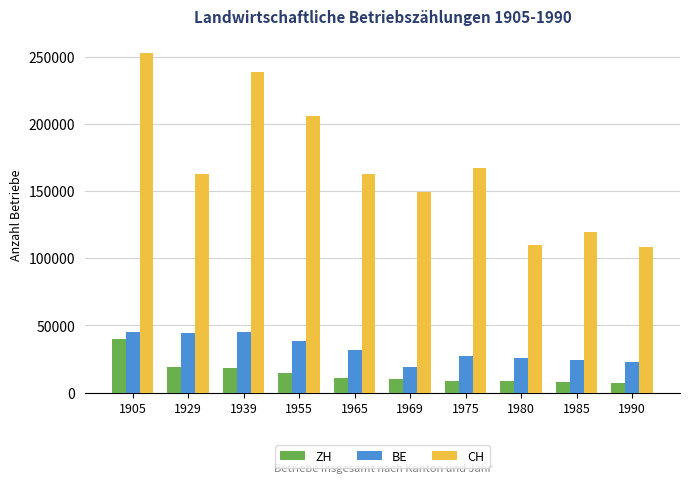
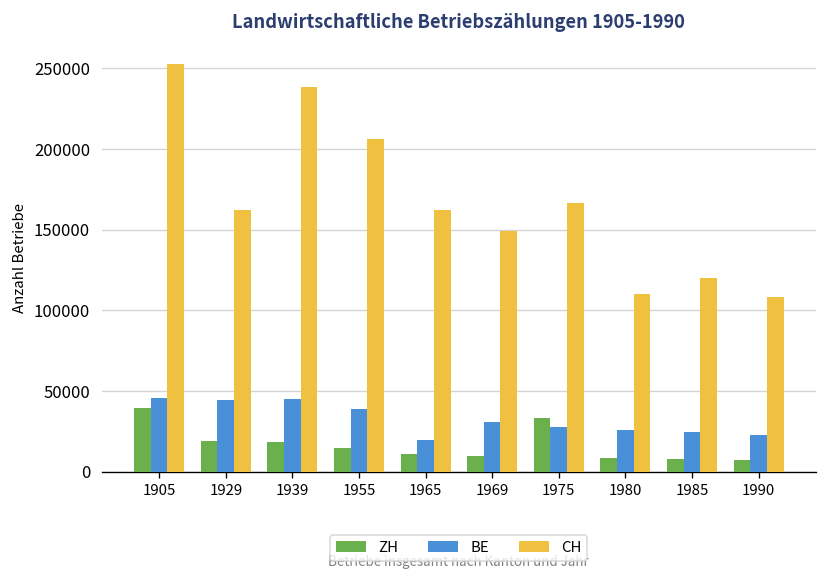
  {
    "ZH": {
      "1905": 40000,
      "1929": 19000,
      "1939": 18000,
      "1955": 15000,
      "1965": 11000,
      "1969": 10000,
-     "1975": 9000,
+     "1975": 33000,
      "1980": 8000,
      "1985": 8000,
      "1990": 7000
    },
    "BE": {
      "1905": 45000,
      "1929": 45000,
      "1939": 45000,
      "1955": 39000,
-     "1965": 32000,
-     "1969": 19000,
+     "1965": 19000,
+     "1969": 30000,
      "1975": 27000,
      "1980": 26000,
      "1985": 24000,
      "1990": 23000
    },
    "CH": {
      "1905": 252000,
      "1929": 162000,
      "1939": 238000,
      "1955": 206000,
      "1965": 162000,
      "1969": 149000,
      "1975": 167000,
      "1980": 110000,
      "1985": 120000,
      "1990": 108000
    }
  }
